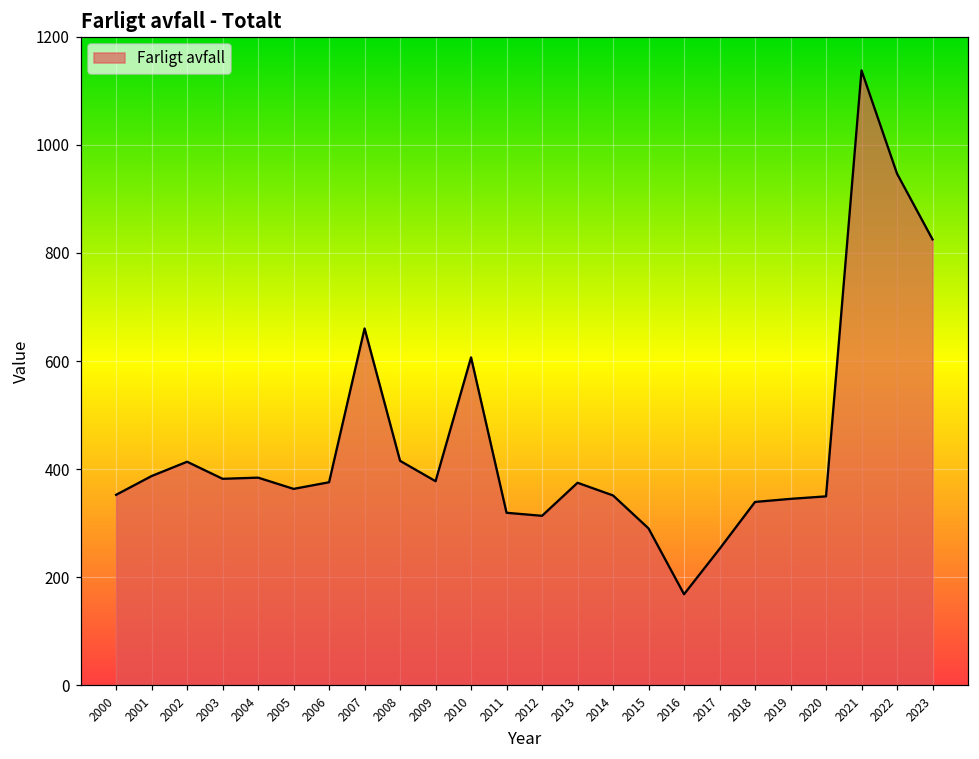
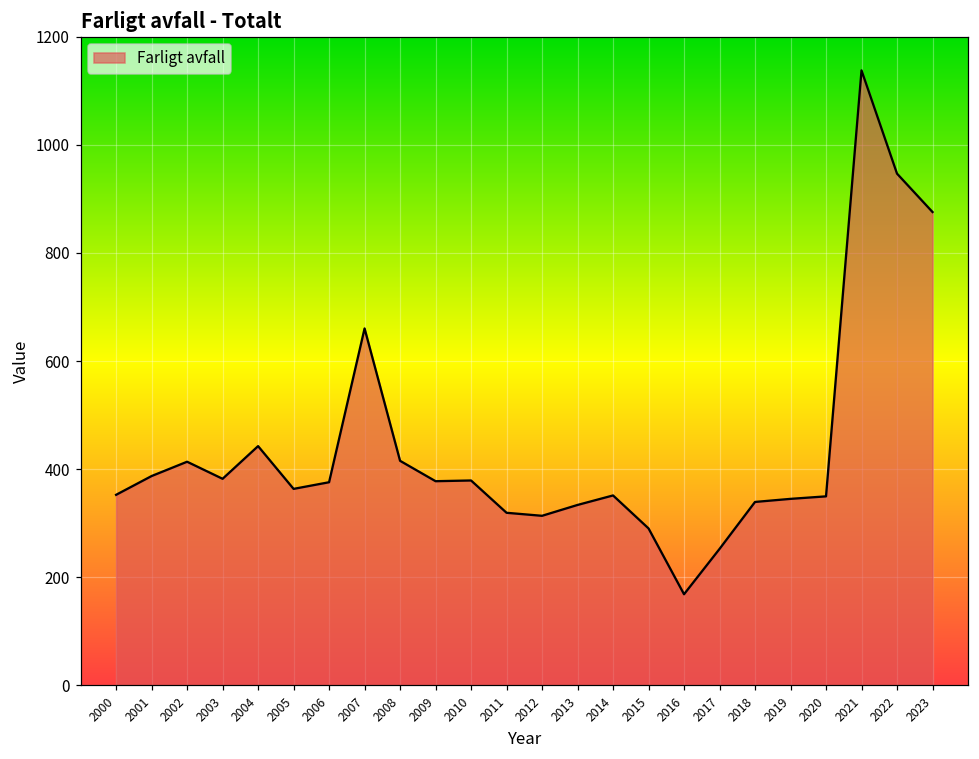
  {
    "2000": 350,
    "2001": 390,
    "2002": 410,
    "2003": 380,
-   "2004": 380,
+   "2004": 440,
    "2005": 360,
    "2006": 380,
    "2007": 660,
    "2008": 420,
    "2009": 380,
-   "2010": 610,
+   "2010": 380,
    "2011": 320,
    "2012": 310,
-   "2013": 370,
+   "2013": 330,
    "2014": 350,
    "2015": 290,
    "2016": 170,
    "2017": 250,
    "2018": 340,
    "2019": 350,
    "2020": 350,
    "2021": 1140,
    "2022": 950,
-   "2023": 830
+   "2023": 880
  }
